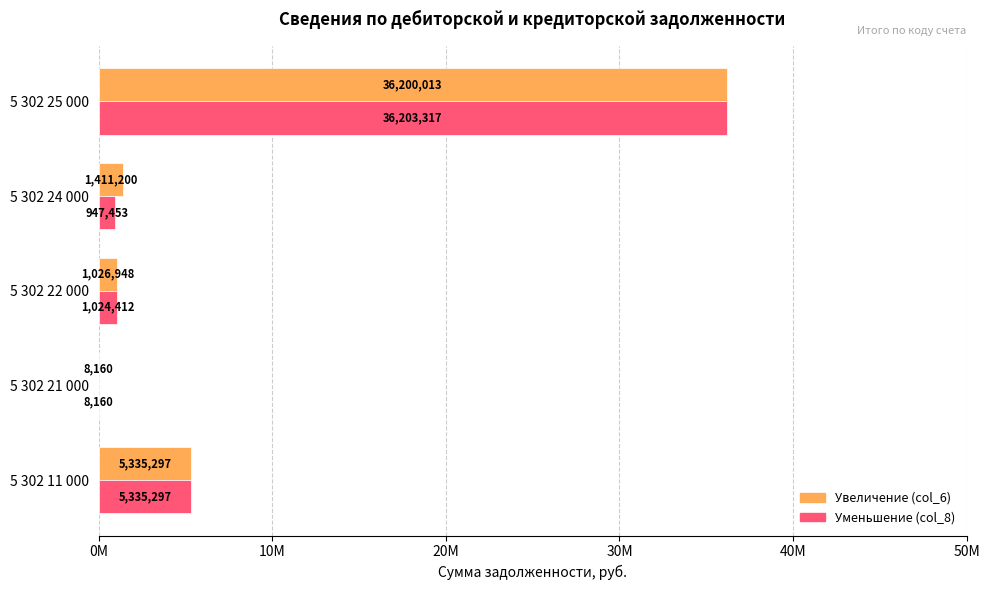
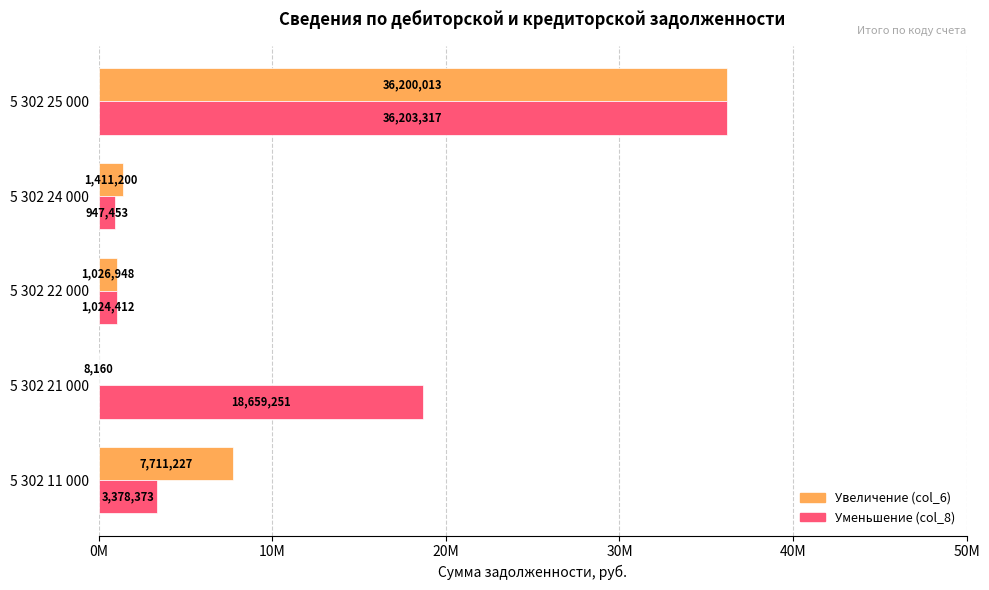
  {
    "Увеличение (col_6)": {
      "5 302 25 000": "36,200,013",
      "5 302 24 000": "1,411,200",
      "5 302 22 000": "1,026,948",
      "5 302 21 000": "8,160",
-     "5 302 11 000": "5,335,297"
+     "5 302 11 000": "7,711,227"
    },
    "Уменьшение (col_8)": {
      "5 302 25 000": "36,203,317",
      "5 302 24 000": "947,453",
      "5 302 22 000": "1,024,412",
-     "5 302 21 000": "8,160",
-     "5 302 11 000": "5,335,297"
+     "5 302 21 000": "18,659,251",
+     "5 302 11 000": "3,378,373"
    }
  }
